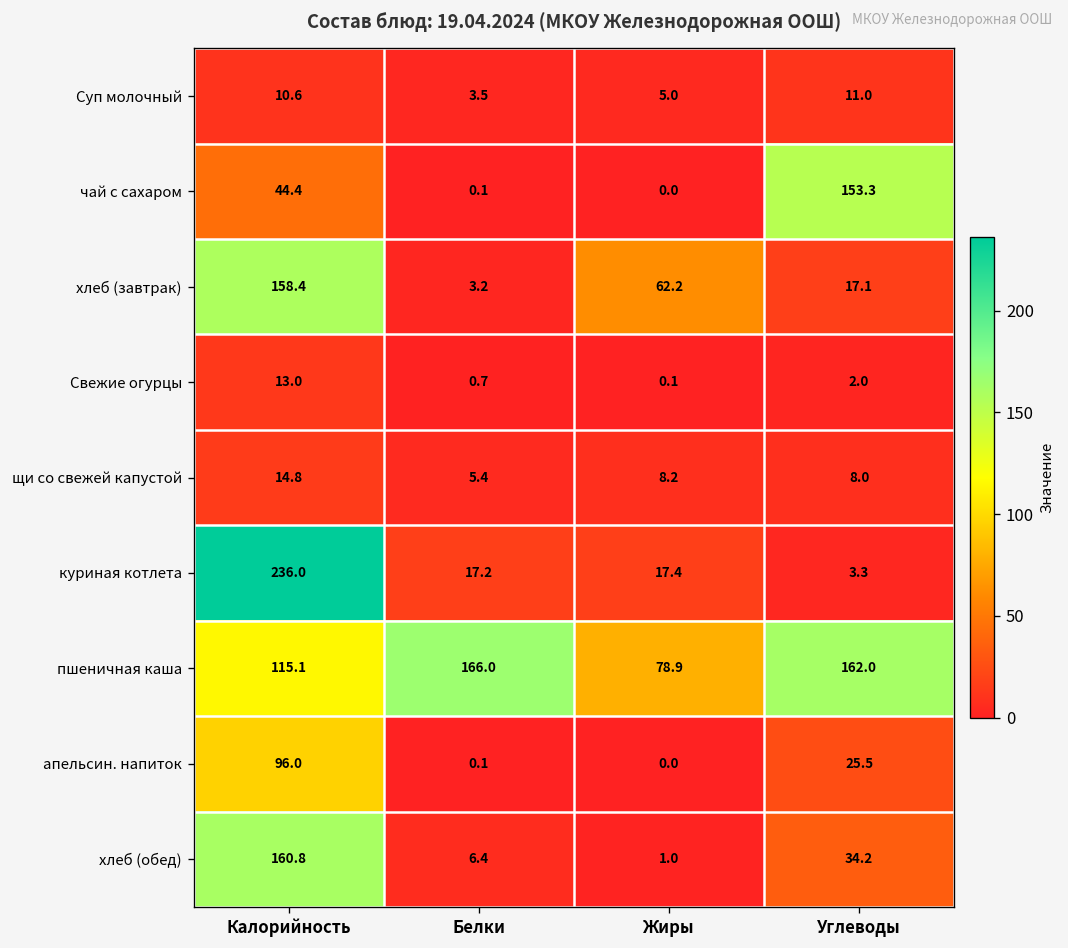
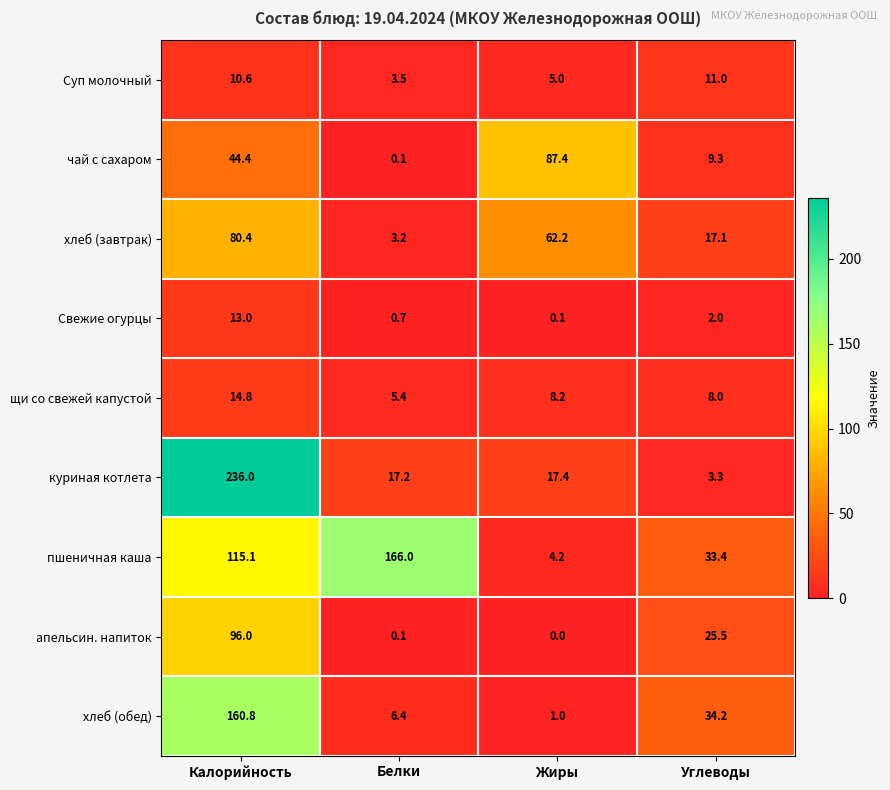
  {
    "Суп молочный": {
      "Калорийность": 10.6,
      "Белки": 3.5,
      "Жиры": 5.0,
      "Углеводы": 11.0
    },
    "чай с сахаром": {
      "Калорийность": 44.4,
      "Белки": 0.1,
-     "Жиры": 0.0,
-     "Углеводы": 153.3
+     "Жиры": 87.4,
+     "Углеводы": 9.3
    },
    "хлеб (завтрак)": {
-     "Калорийность": 158.4,
+     "Калорийность": 80.4,
      "Белки": 3.2,
      "Жиры": 62.2,
      "Углеводы": 17.1
    },
    "Свежие огурцы": {
      "Калорийность": 13.0,
      "Белки": 0.7,
      "Жиры": 0.1,
      "Углеводы": 2.0
    },
    "щи со свежей капустой": {
      "Калорийность": 14.8,
      "Белки": 5.4,
      "Жиры": 8.2,
      "Углеводы": 8.0
    },
    "куриная котлета": {
      "Калорийность": 236.0,
      "Белки": 17.2,
      "Жиры": 17.4,
      "Углеводы": 3.3
    },
    "пшеничная каша": {
      "Калорийность": 115.1,
      "Белки": 166.0,
-     "Жиры": 78.9,
-     "Углеводы": 162.0
+     "Жиры": 4.2,
+     "Углеводы": 33.4
    },
    "апельсин. напиток": {
      "Калорийность": 96.0,
      "Белки": 0.1,
      "Жиры": 0.0,
      "Углеводы": 25.5
    },
    "хлеб (обед)": {
      "Калорийность": 160.8,
      "Белки": 6.4,
      "Жиры": 1.0,
      "Углеводы": 34.2
    }
  }
